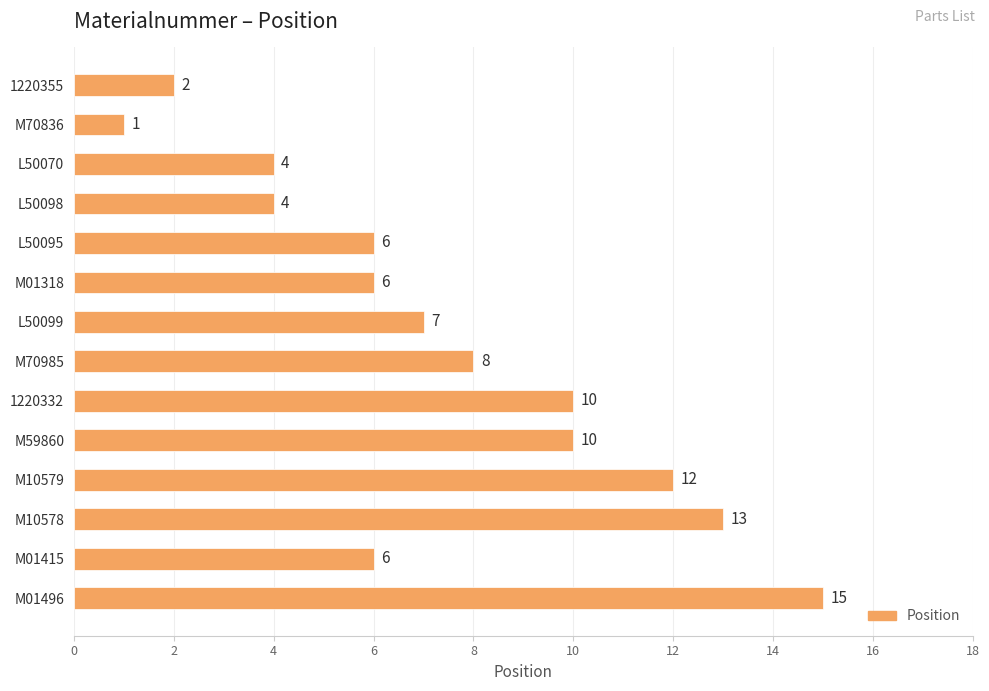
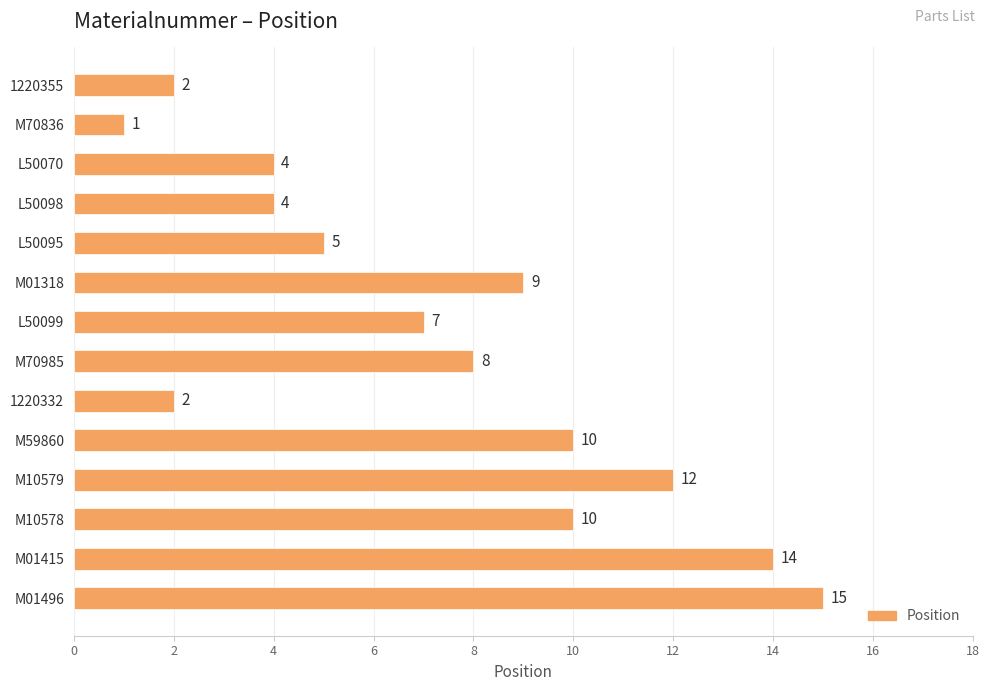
  {
    "1220355": 2,
    "M70836": 1,
    "L50070": 4,
    "L50098": 4,
-   "L50095": 6,
-   "M01318": 6,
+   "L50095": 5,
+   "M01318": 9,
    "L50099": 7,
    "M70985": 8,
-   "1220332": 10,
+   "1220332": 2,
    "M59860": 10,
    "M10579": 12,
-   "M10578": 13,
-   "M01415": 6,
+   "M10578": 10,
+   "M01415": 14,
    "M01496": 15
  }
